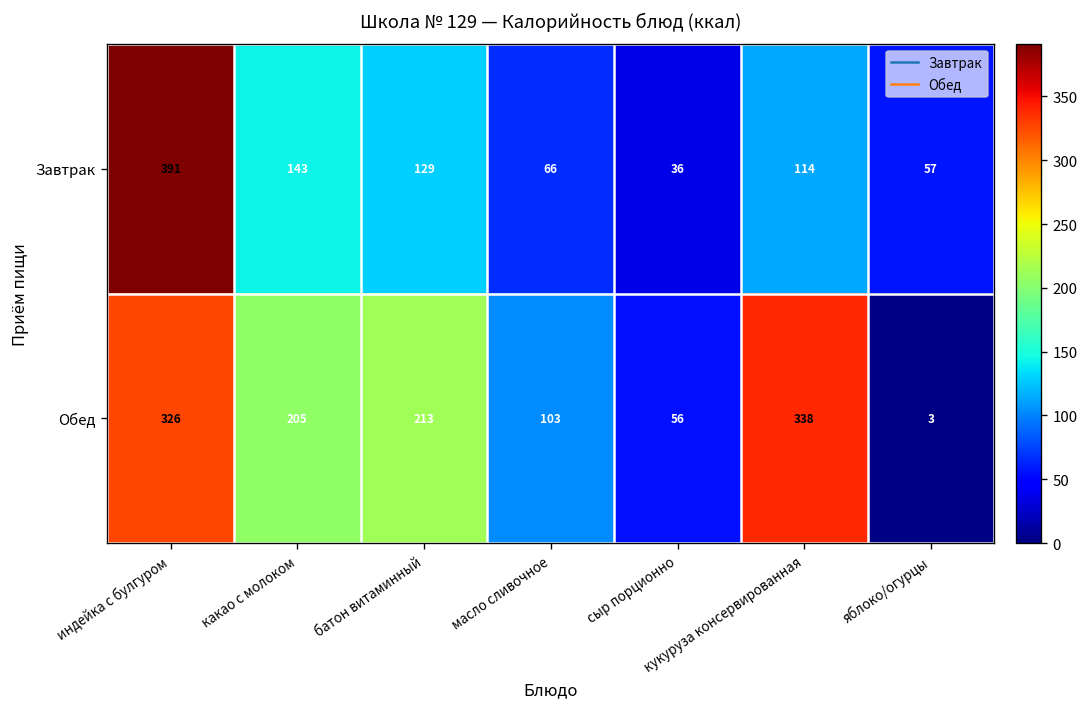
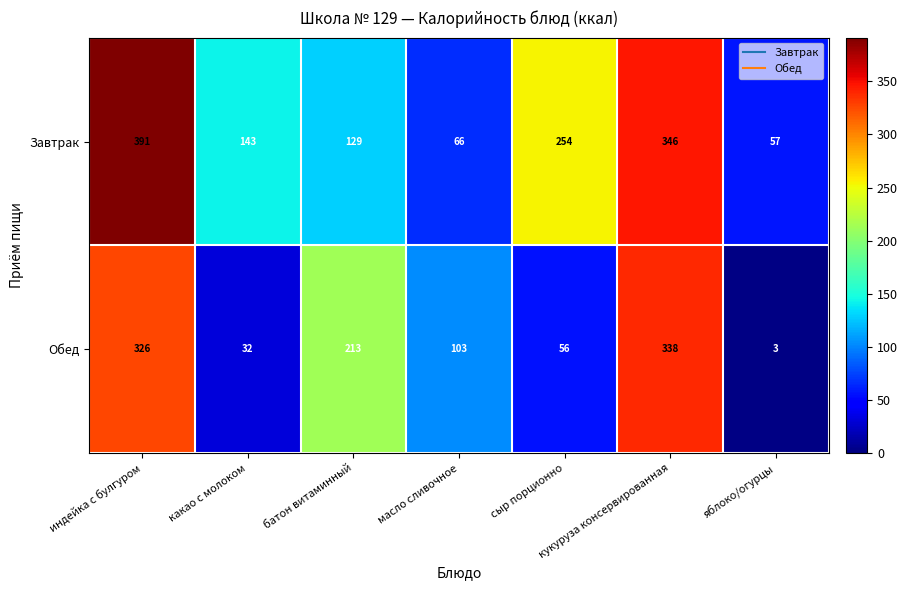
  {
    "Завтрак": {
      "индейка с булгуром": 391,
      "какао с молоком": 143,
      "батон витаминный": 129,
      "масло сливочное": 66,
-     "сыр порционно": 36,
-     "кукуруза консервированная": 114,
+     "сыр порционно": 254,
+     "кукуруза консервированная": 346,
      "яблоко/огурцы": 57
    },
    "Обед": {
      "индейка с булгуром": 326,
-     "какао с молоком": 205,
+     "какао с молоком": 32,
      "батон витаминный": 213,
      "масло сливочное": 103,
      "сыр порционно": 56,
      "кукуруза консервированная": 338,
      "яблоко/огурцы": 3
    }
  }
